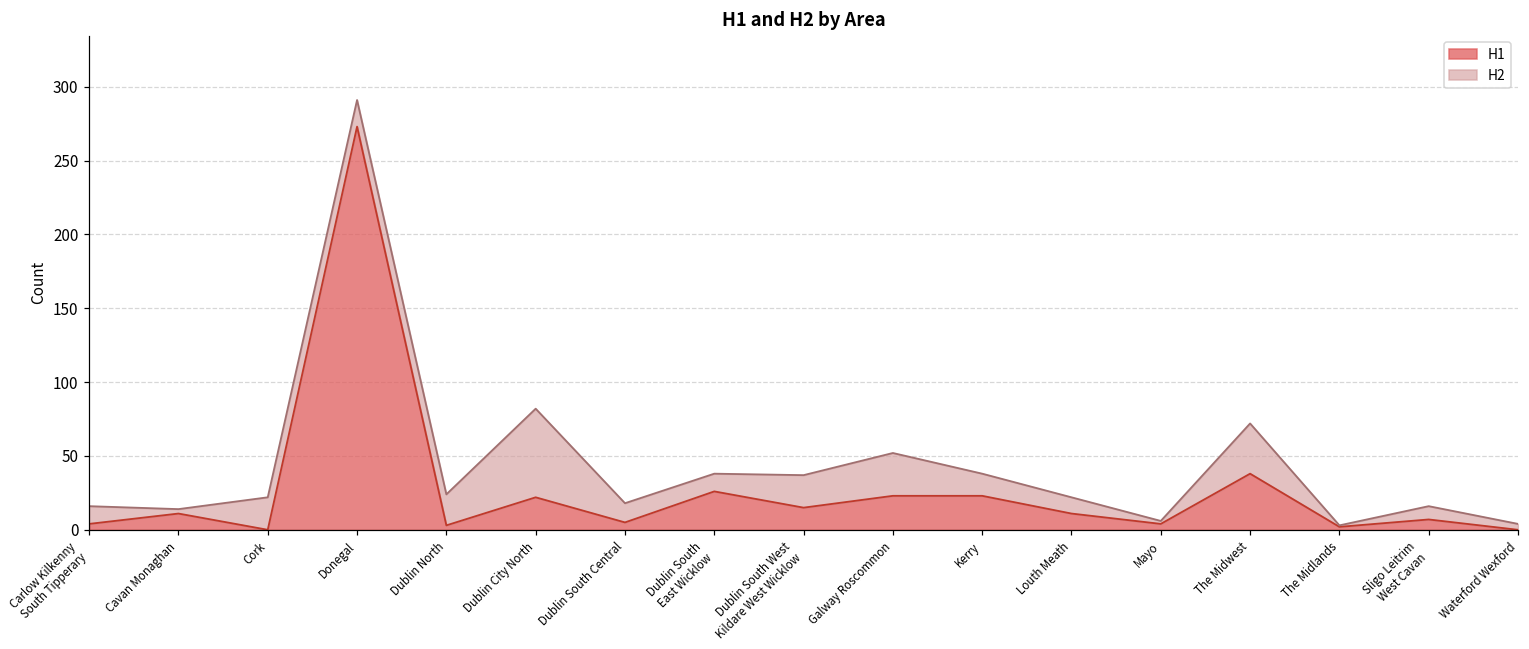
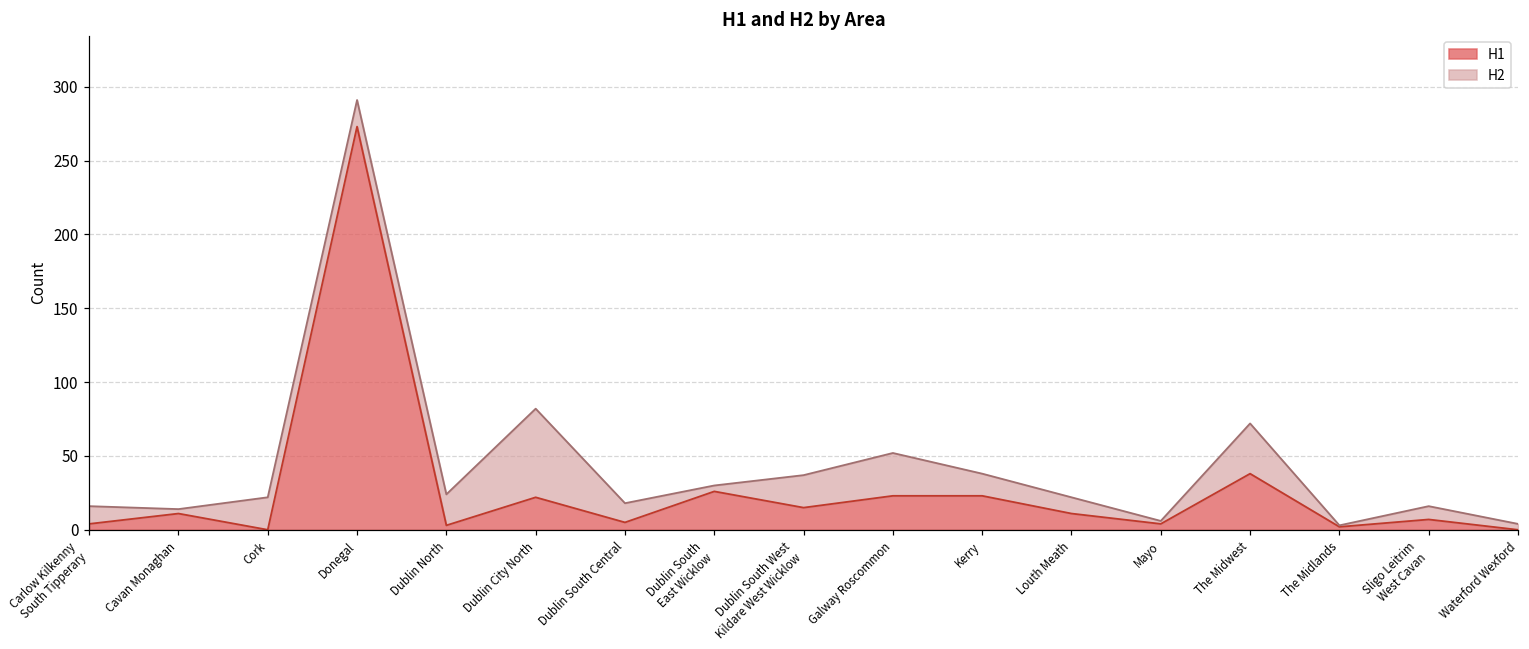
  {
    "H1": {
      "Carlow Kilkenny South Tipperary": 4,
      "Cavan Monaghan": 11,
      "Cork": 0,
      "Donegal": 273,
      "Dublin North": 3,
      "Dublin City North": 22,
      "Dublin South Central": 5,
      "Dublin South East Wicklow": 26,
      "Dublin South West Kildare West Wicklow": 15,
      "Galway Roscommon": 23,
      "Kerry": 23,
      "Louth Meath": 11,
      "Mayo": 4,
      "The Midwest": 38,
      "Sligo Leitrim West Cavan": 7,
      "Waterford Wexford": 0
    },
    "H2": {
      "Carlow Kilkenny South Tipperary": 12,
      "Cavan Monaghan": 3,
      "Cork": 22,
      "Donegal": 18,
      "Dublin North": 21,
      "Dublin City North": 60,
      "Dublin South Central": 13,
-     "Dublin South East Wicklow": 12,
+     "Dublin South East Wicklow": 4,
      "Dublin South West Kildare West Wicklow": 22,
      "Galway Roscommon": 29,
      "Kerry": 15,
      "Louth Meath": 11,
      "Mayo": 2,
      "The Midwest": 34,
      "Sligo Leitrim West Cavan": 9,
      "Waterford Wexford": 4
    }
  }
